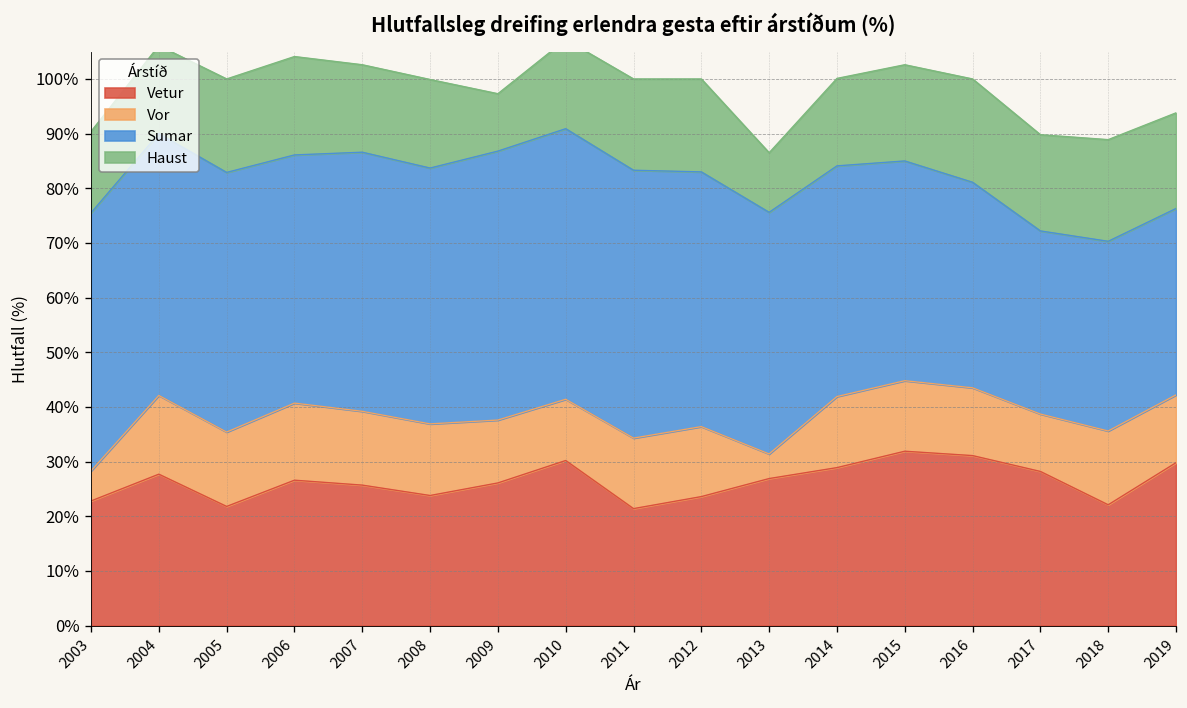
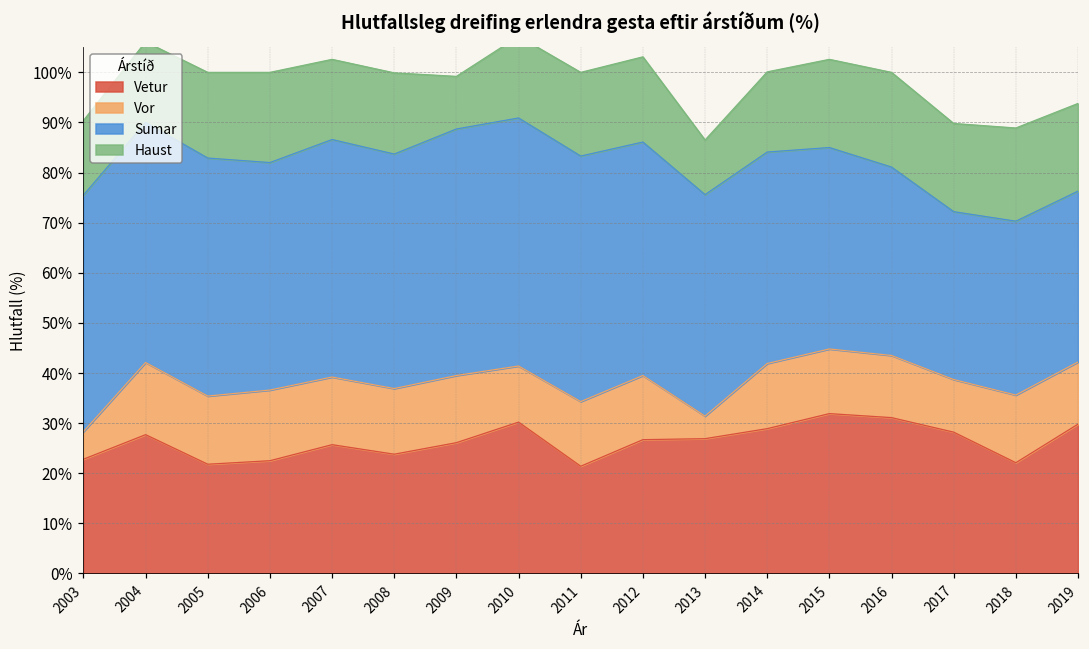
  {
    "Vetur": {
      "2003": "23%",
      "2004": "28%",
      "2005": "22%",
-     "2006": "27%",
+     "2006": "23%",
      "2007": "26%",
      "2008": "24%",
      "2009": "26%",
      "2010": "30%",
      "2011": "21%",
-     "2012": "24%",
+     "2012": "27%",
      "2013": "27%",
      "2014": "29%",
      "2015": "32%",
      "2016": "31%",
      "2017": "28%",
      "2018": "22%",
      "2019": "30%"
    },
    "Vor": {
      "2003": "6%",
      "2004": "14%",
      "2005": "14%",
      "2006": "14%",
      "2007": "14%",
      "2008": "13%",
-     "2009": "12%",
+     "2009": "13%",
      "2010": "11%",
      "2011": "13%",
      "2012": "13%",
      "2013": "5%",
      "2014": "13%",
      "2015": "13%",
      "2016": "12%",
      "2017": "11%",
      "2018": "14%",
      "2019": "12%"
    },
    "Sumar": {
      "2003": "47%",
      "2005": "48%",
      "2006": "45%",
      "2007": "47%",
      "2008": "47%",
      "2009": "49%",
      "2010": "50%",
      "2011": "49%",
      "2012": "47%",
      "2013": "44%",
      "2014": "42%",
      "2015": "40%",
      "2016": "38%",
      "2017": "34%",
      "2018": "35%",
      "2019": "34%"
    },
    "Haust": {
      "2003": "15%",
      "2005": "17%",
      "2006": "18%",
      "2007": "16%",
      "2008": "16%",
      "2009": "11%",
      "2011": "17%",
      "2012": "17%",
      "2013": "11%",
      "2014": "16%",
      "2015": "18%",
      "2016": "19%",
      "2017": "18%",
      "2018": "19%",
      "2019": "18%"
    }
  }
